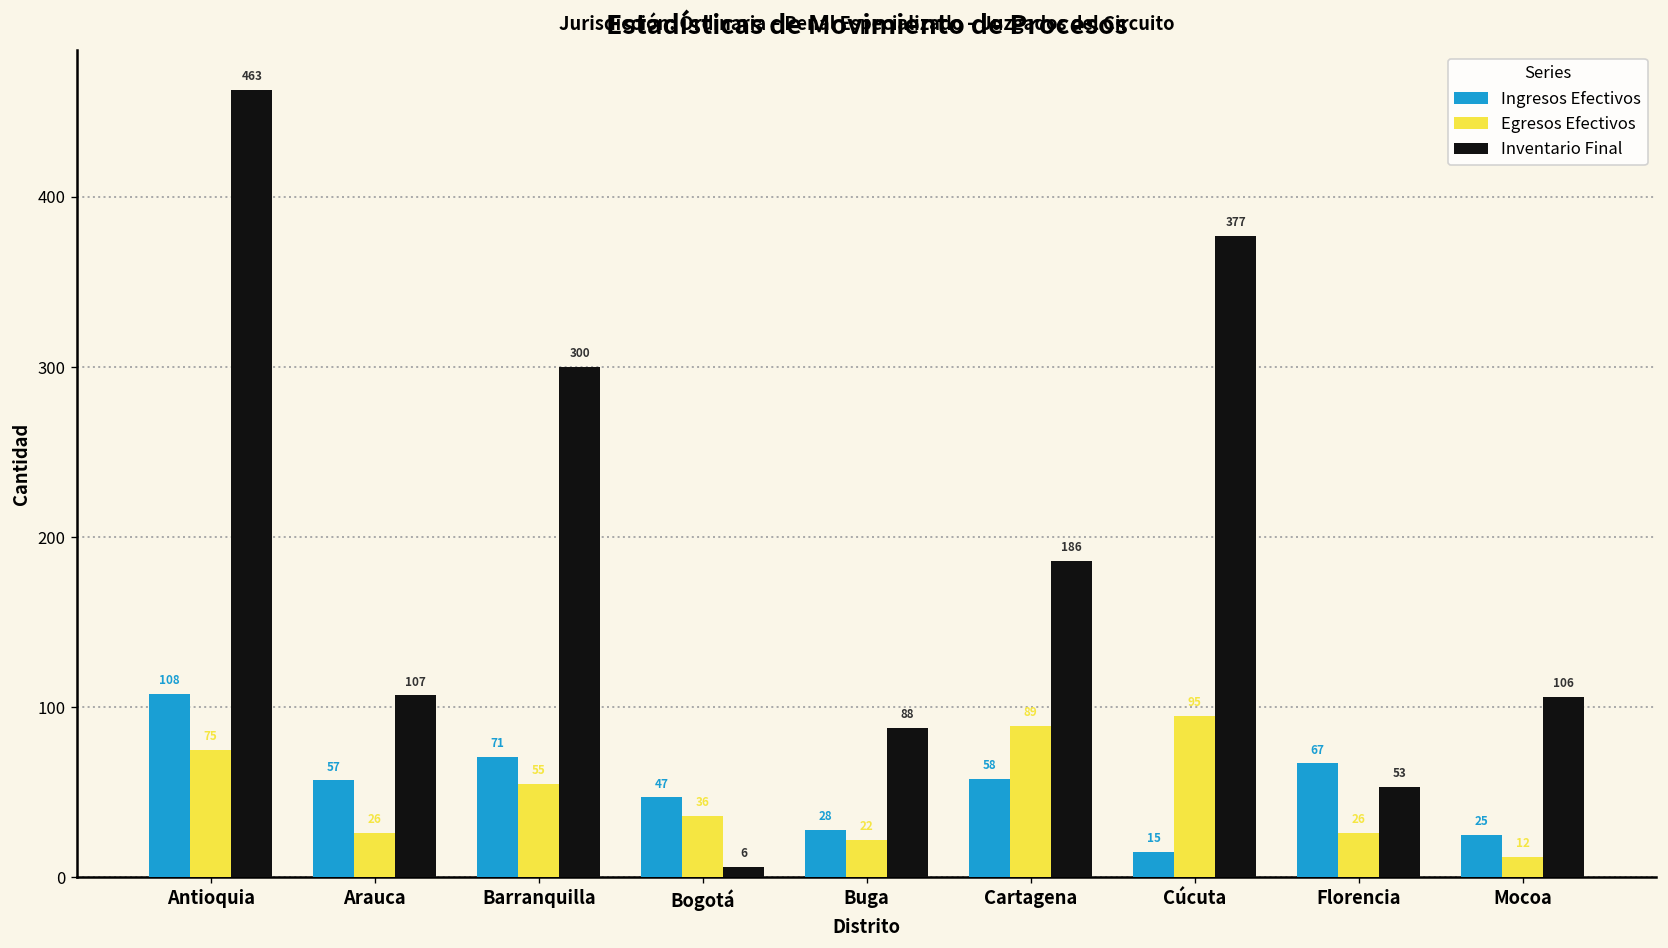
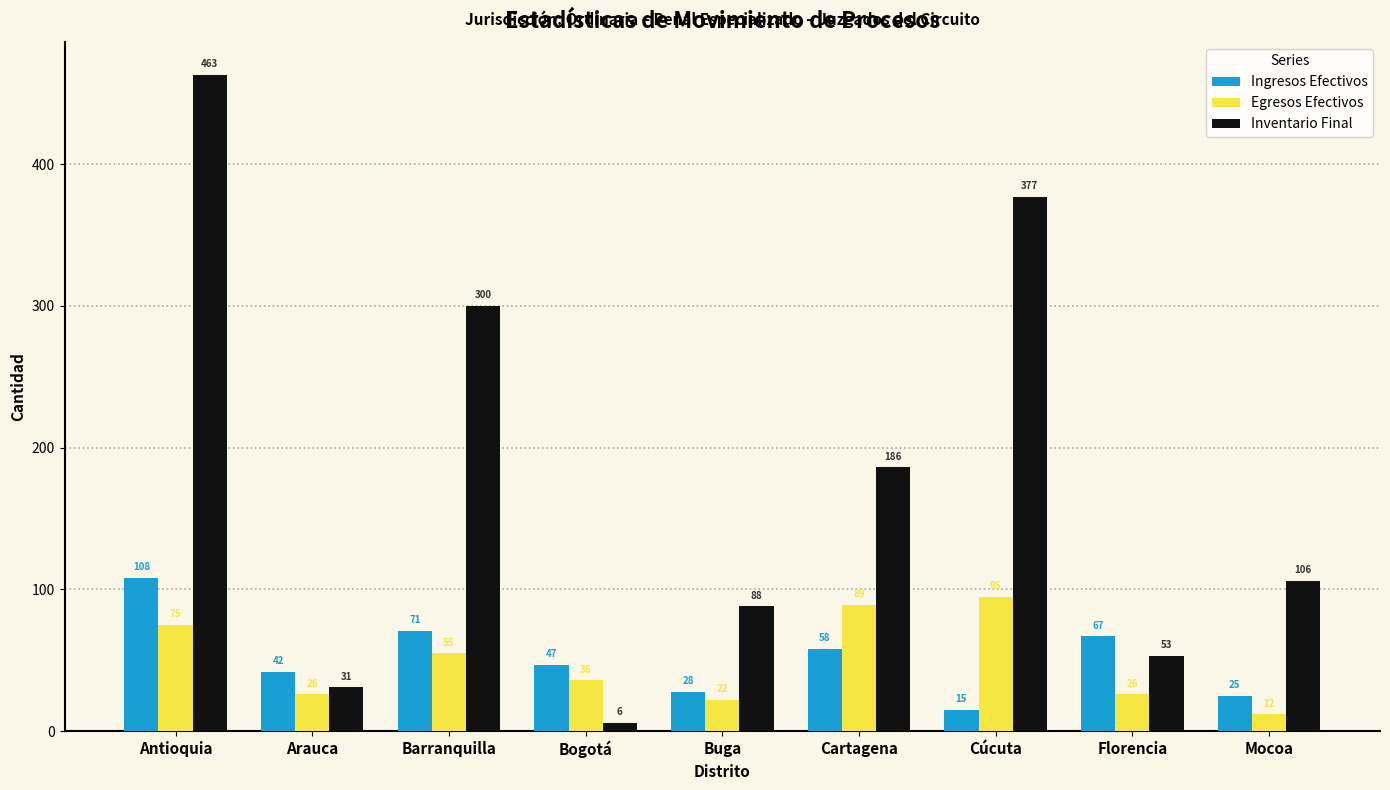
  {
    "Ingresos Efectivos": {
      "Antioquia": 108,
-     "Arauca": 57,
+     "Arauca": 42,
      "Barranquilla": 71,
      "Bogotá": 47,
      "Buga": 28,
      "Cartagena": 58,
      "Cúcuta": 15,
      "Florencia": 67,
      "Mocoa": 25
    },
    "Egresos Efectivos": {
      "Antioquia": 75,
      "Arauca": 26,
      "Barranquilla": 55,
      "Bogotá": 36,
      "Buga": 22,
      "Cartagena": 89,
      "Cúcuta": 95,
      "Florencia": 26,
      "Mocoa": 12
    },
    "Inventario Final": {
      "Antioquia": 463,
-     "Arauca": 107,
+     "Arauca": 31,
      "Barranquilla": 300,
      "Bogotá": 6,
      "Buga": 88,
      "Cartagena": 186,
      "Cúcuta": 377,
      "Florencia": 53,
      "Mocoa": 106
    }
  }
